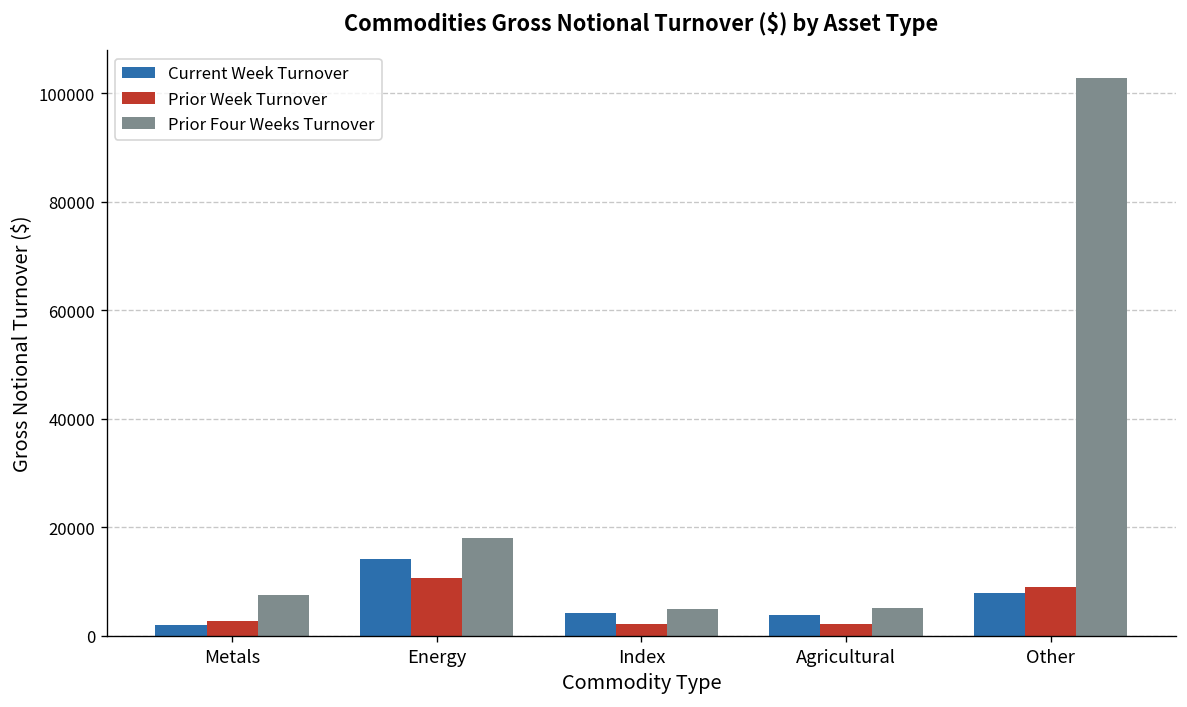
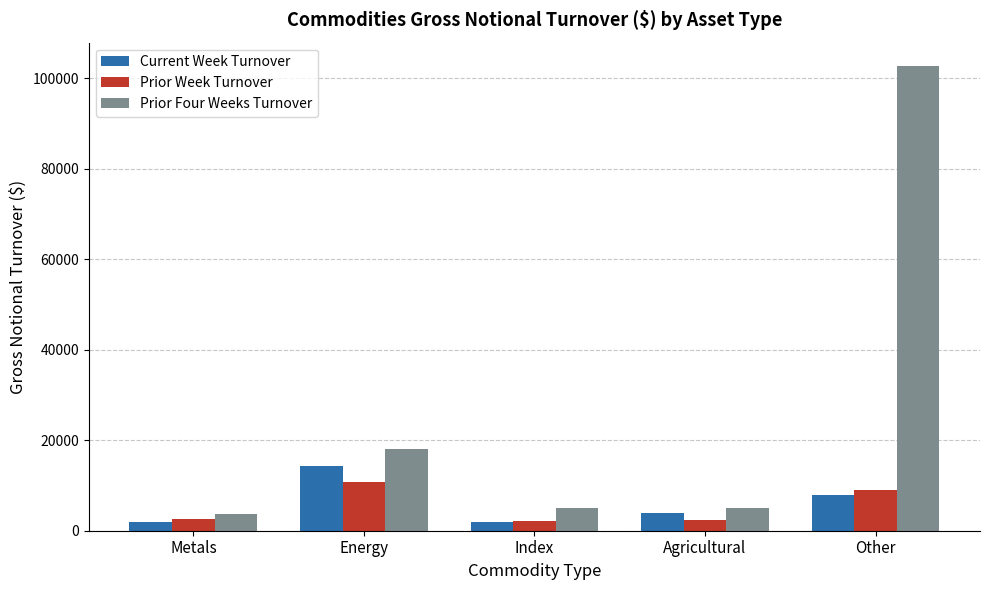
  {
    "Current Week Turnover": {
      "Metals": 2000,
      "Energy": 14000,
-     "Index": 4000,
+     "Index": 2000,
      "Agricultural": 4000,
      "Other": 8000
    },
    "Prior Week Turnover": {
      "Metals": 3000,
      "Energy": 11000,
      "Index": 2000,
      "Agricultural": 2000,
      "Other": 9000
    },
    "Prior Four Weeks Turnover": {
-     "Metals": 8000,
+     "Metals": 4000,
      "Energy": 18000,
      "Index": 5000,
      "Agricultural": 5000,
      "Other": 103000
    }
  }
